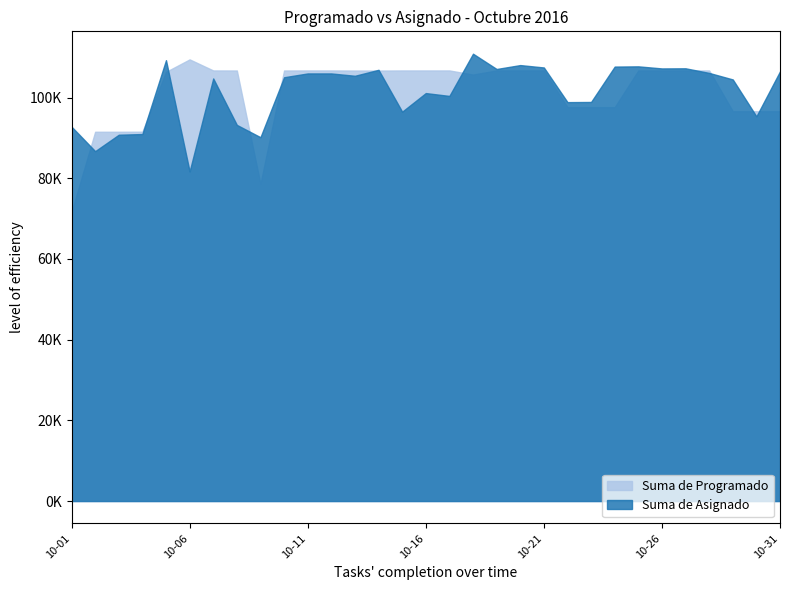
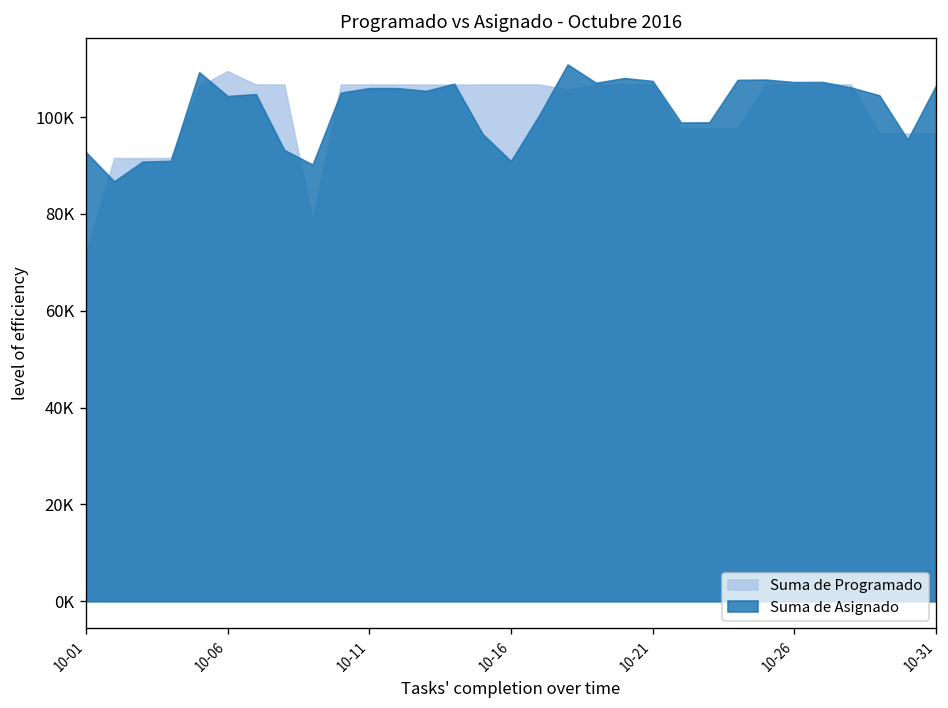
  {
    "Suma de Programado": {
      "10-01": 72000,
      "10-06": 109000,
      "10-11": 107000,
      "10-16": 107000,
      "10-21": 107000,
      "10-31": 97000
    },
    "Suma de Asignado": {
      "10-01": 93000,
-     "10-06": 82000,
+     "10-06": 104000,
      "10-11": 106000,
-     "10-16": 101000,
+     "10-16": 91000,
      "10-21": 107000,
      "10-31": 107000
    }
  }
